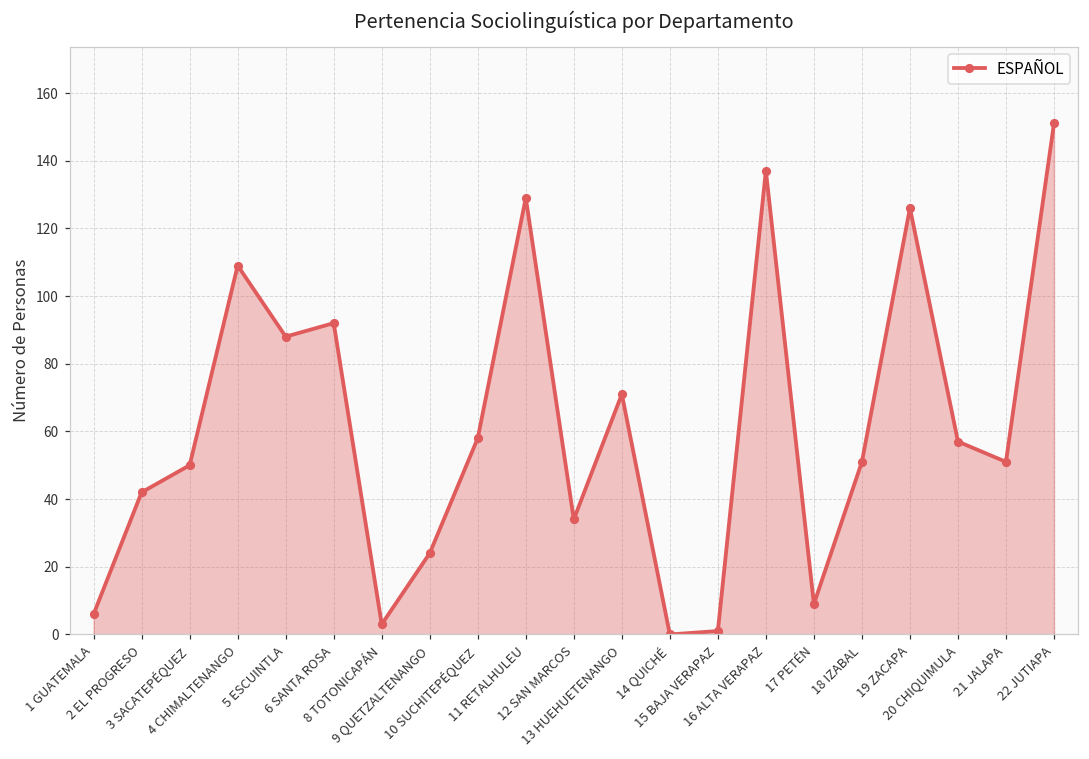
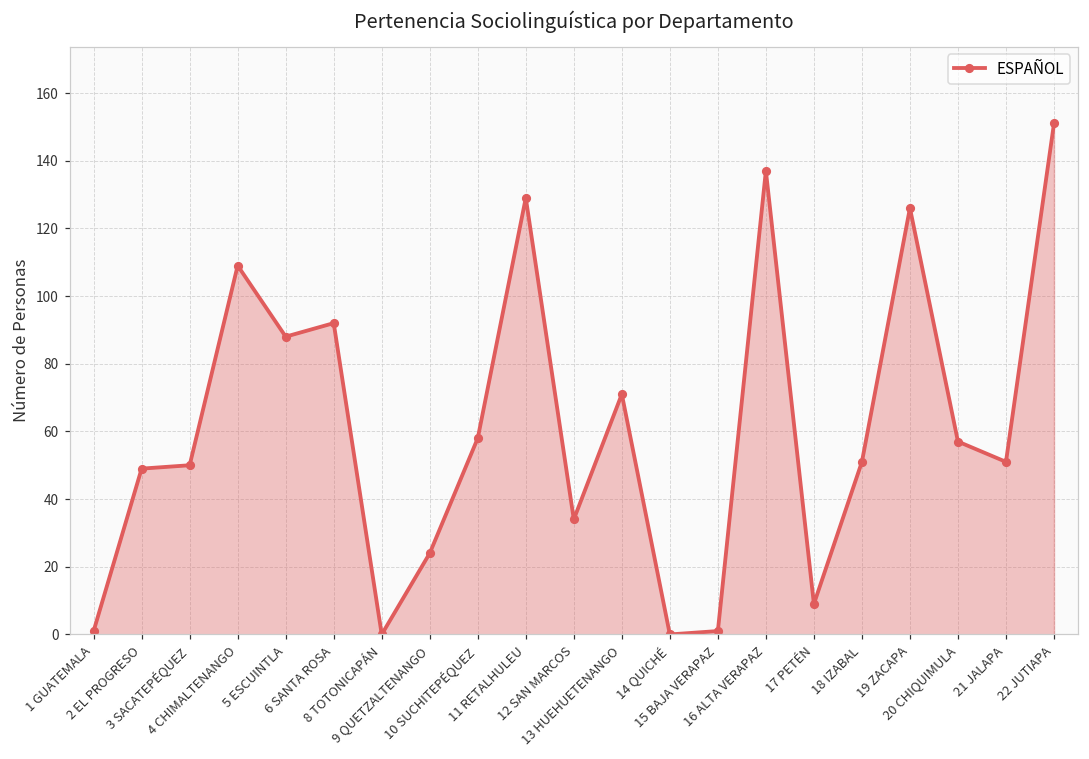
  {
-   "1 GUATEMALA": 6,
-   "2 EL PROGRESO": 42,
+   "1 GUATEMALA": 1,
+   "2 EL PROGRESO": 49,
    "3 SACATEPÉQUEZ": 50,
    "4 CHIMALTENANGO": 109,
    "5 ESCUINTLA": 88,
    "6 SANTA ROSA": 92,
-   "8 TOTONICAPÁN": 3,
+   "8 TOTONICAPÁN": 0,
    "9 QUETZALTENANGO": 24,
    "10 SUCHITEPÉQUEZ": 58,
    "11 RETALHULEU": 129,
    "12 SAN MARCOS": 34,
    "13 HUEHUETENANGO": 71,
    "14 QUICHÉ": 0,
    "15 BAJA VERAPAZ": 1,
    "16 ALTA VERAPAZ": 137,
    "17 PETÉN": 9,
    "18 IZABAL": 51,
    "19 ZACAPA": 126,
    "20 CHIQUIMULA": 57,
    "21 JALAPA": 51,
    "22 JUTIAPA": 151
  }
